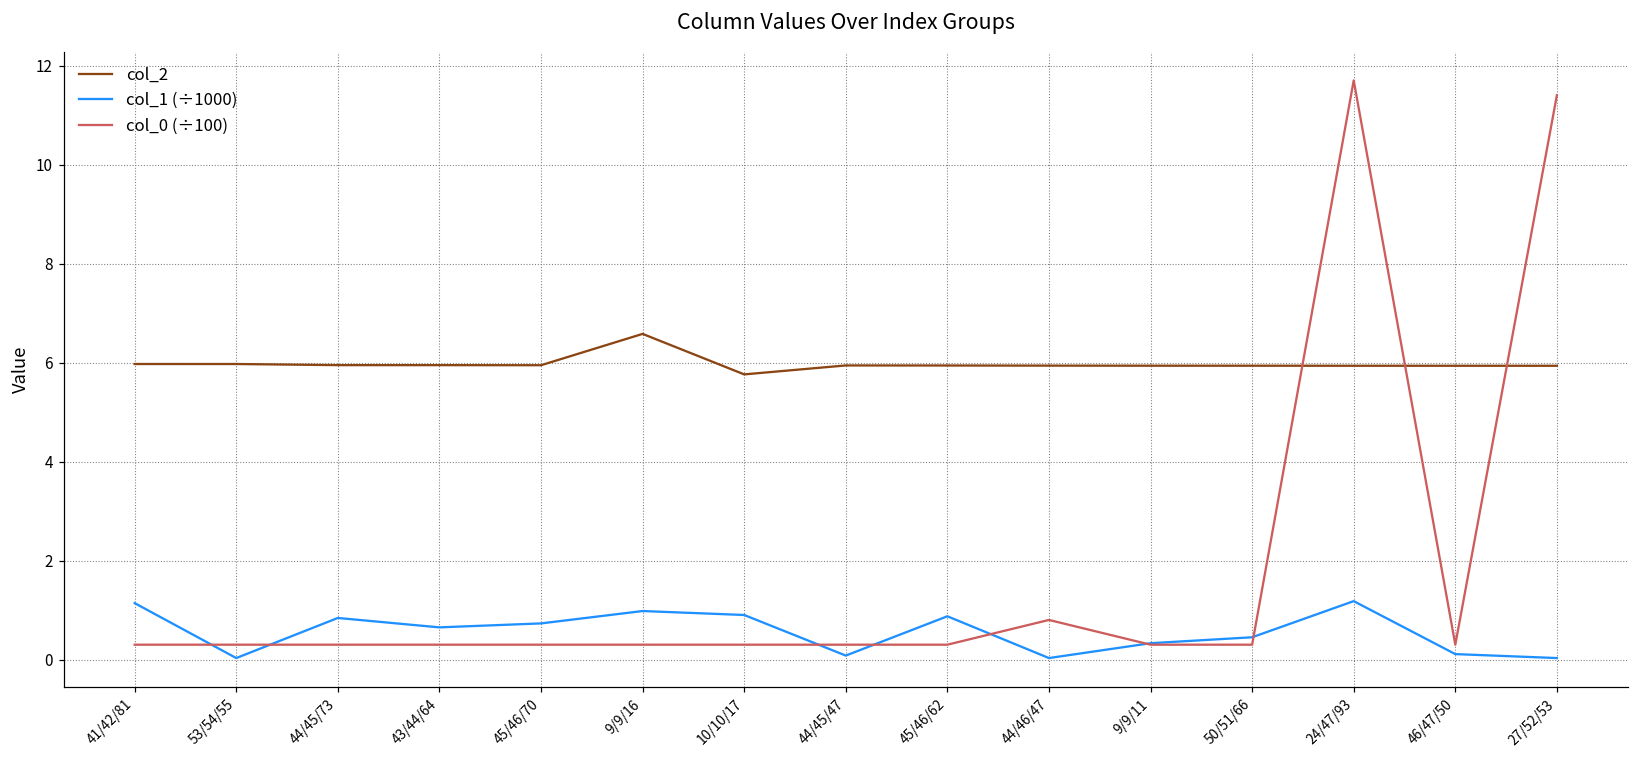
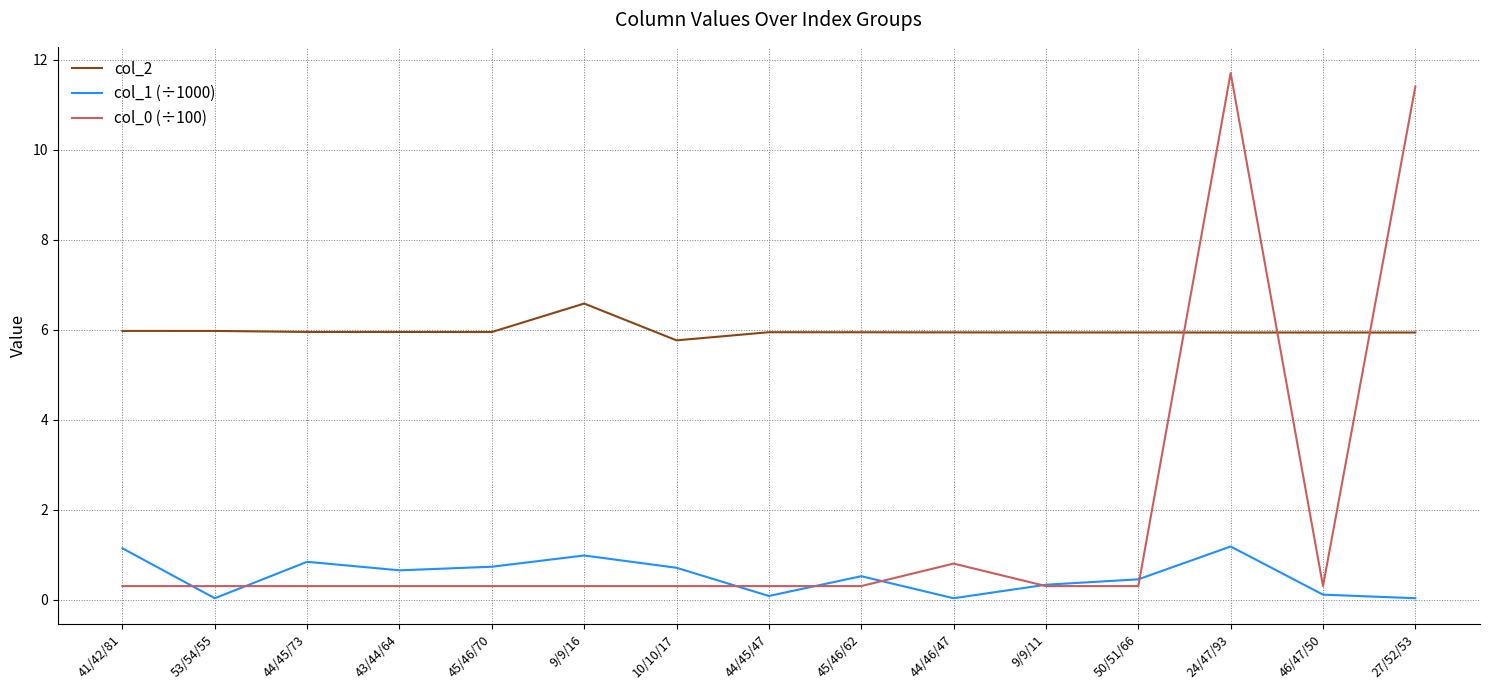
  {
    "col_2": {
      "41/42/81": 6.0,
      "53/54/55": 6.0,
      "44/45/73": 5.9,
      "43/44/64": 5.9,
      "45/46/70": 5.9,
      "9/9/16": 6.6,
      "10/10/17": 5.8,
      "44/45/47": 5.9,
      "45/46/62": 5.9,
      "44/46/47": 5.9,
      "9/9/11": 5.9,
      "50/51/66": 5.9,
      "24/47/93": 5.9,
      "46/47/50": 5.9,
      "27/52/53": 5.9
    },
    "col_1 (÷1000)": {
      "41/42/81": 1.1,
      "53/54/55": 0.0,
      "44/45/73": 0.8,
      "43/44/64": 0.7,
      "45/46/70": 0.7,
      "9/9/16": 1.0,
-     "10/10/17": 0.9,
+     "10/10/17": 0.7,
      "44/45/47": 0.1,
-     "45/46/62": 0.9,
+     "45/46/62": 0.5,
      "44/46/47": 0.0,
      "50/51/66": 0.5,
      "24/47/93": 1.2,
      "46/47/50": 0.1,
      "27/52/53": 0.0
    },
    "col_0 (÷100)": {
      "41/42/81": 0.3,
      "53/54/55": 0.3,
      "44/45/73": 0.3,
      "43/44/64": 0.3,
      "45/46/70": 0.3,
      "9/9/16": 0.3,
      "10/10/17": 0.3,
      "44/45/47": 0.3,
      "45/46/62": 0.3,
      "44/46/47": 0.8,
      "50/51/66": 0.3,
      "24/47/93": 11.7,
      "46/47/50": 0.3,
      "27/52/53": 11.4
    }
  }
